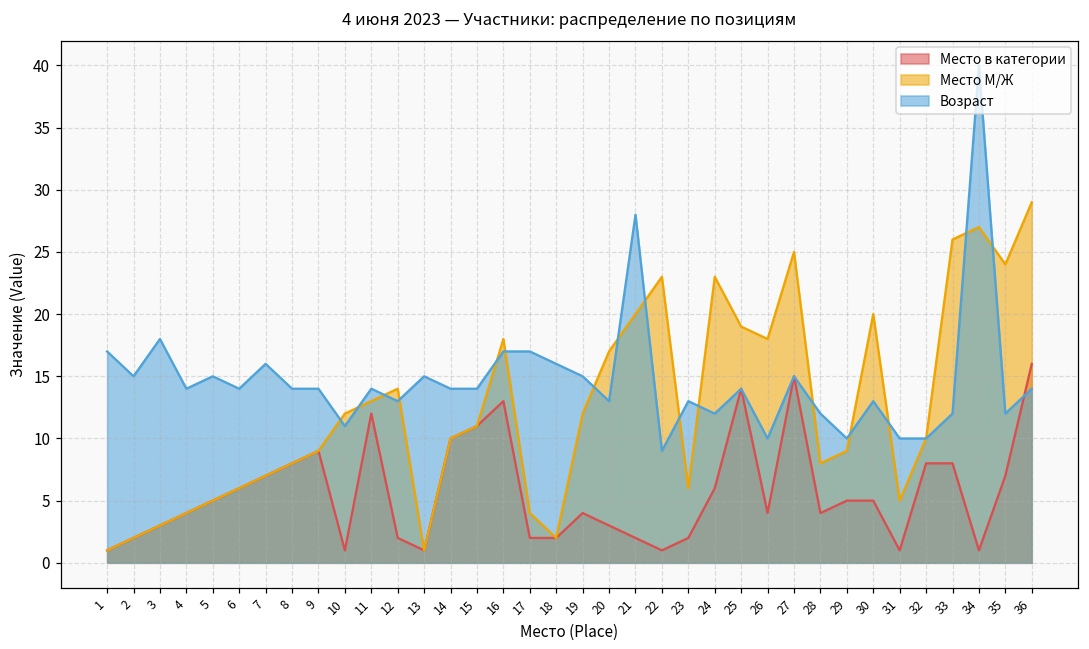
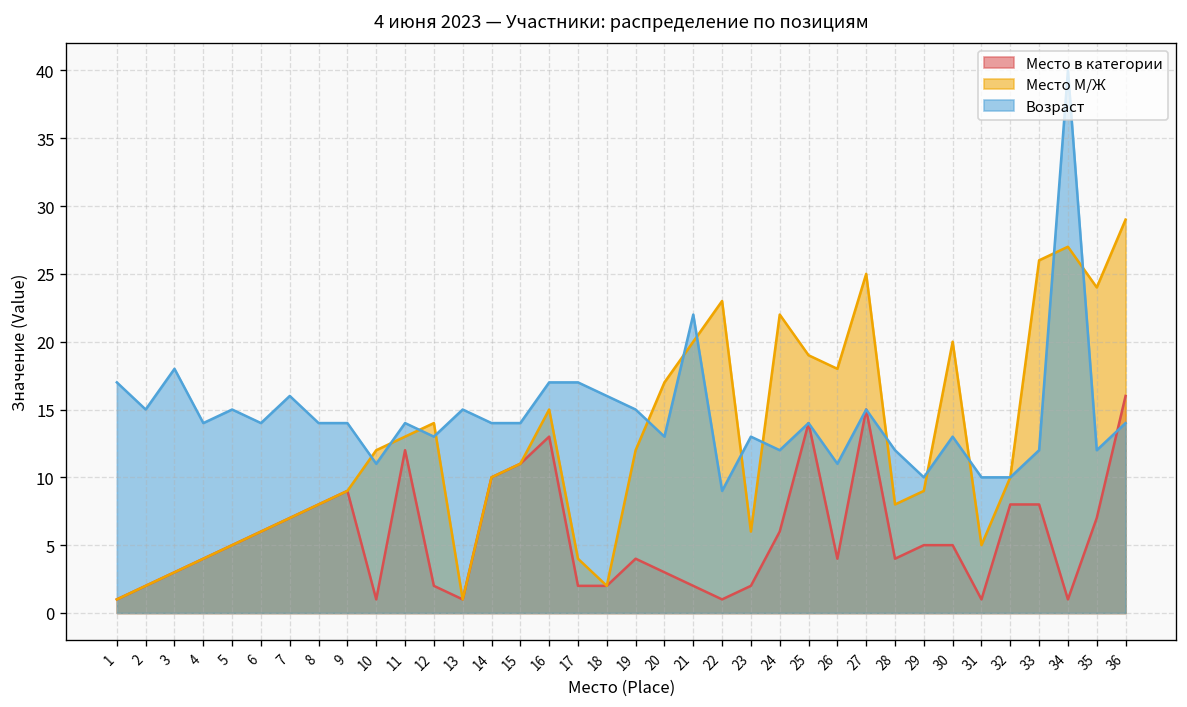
  {
    "Место в категории": {
      "10": 1,
      "11": 12,
      "12": 2,
      "16": 13,
      "17": 2,
      "19": 4,
      "20": 3,
      "21": 2,
      "22": 1,
      "23": 2,
      "24": 6,
      "26": 4,
      "28": 4,
      "29": 5,
      "30": 5,
      "31": 1,
      "32": 8,
      "33": 8,
      "34": 1,
      "35": 7,
      "36": 16
    },
    "Место М/Ж": {
      "10": 12,
      "11": 13,
      "12": 14,
-     "16": 18,
+     "16": 15,
      "17": 4,
      "19": 12,
      "20": 17,
      "21": 20,
      "22": 23,
      "23": 6,
-     "24": 23,
+     "24": 22,
      "25": 19,
      "26": 18,
      "27": 25,
      "28": 8,
      "29": 9,
      "30": 20,
      "31": 5,
      "33": 26,
      "34": 27,
      "35": 24,
      "36": 29
    },
    "Возраст": {
      "1": 17,
      "2": 15,
      "3": 18,
      "4": 14,
      "5": 15,
      "6": 14,
      "7": 16,
      "8": 14,
      "9": 14,
      "10": 11,
      "11": 14,
      "12": 13,
      "13": 15,
      "14": 14,
      "15": 14,
      "16": 17,
      "17": 17,
      "18": 16,
      "19": 15,
      "20": 13,
-     "21": 28,
+     "21": 22,
      "22": 9,
      "23": 13,
      "24": 12,
-     "26": 10,
+     "26": 11,
      "28": 12,
      "29": 10,
      "30": 13,
      "31": 10,
      "33": 12,
      "35": 12,
      "36": 14
    }
  }
